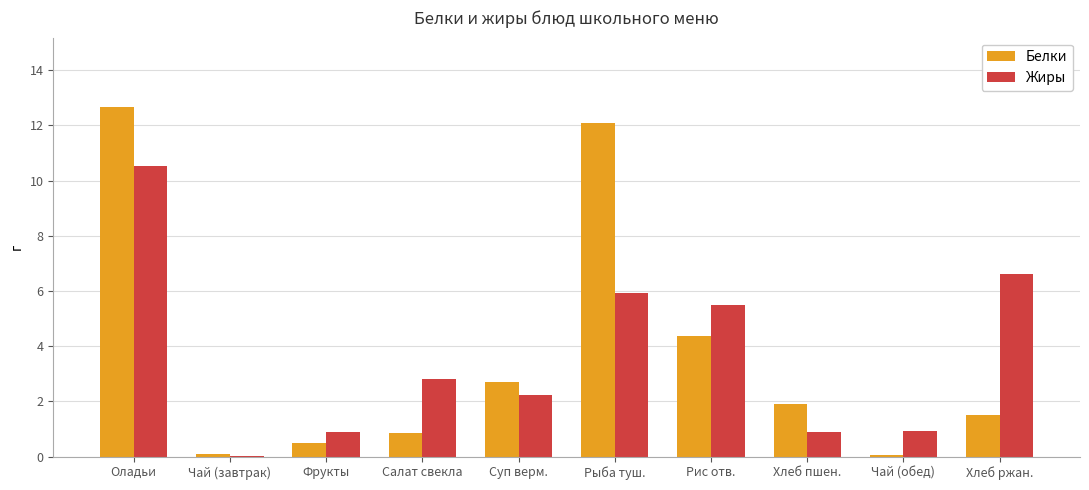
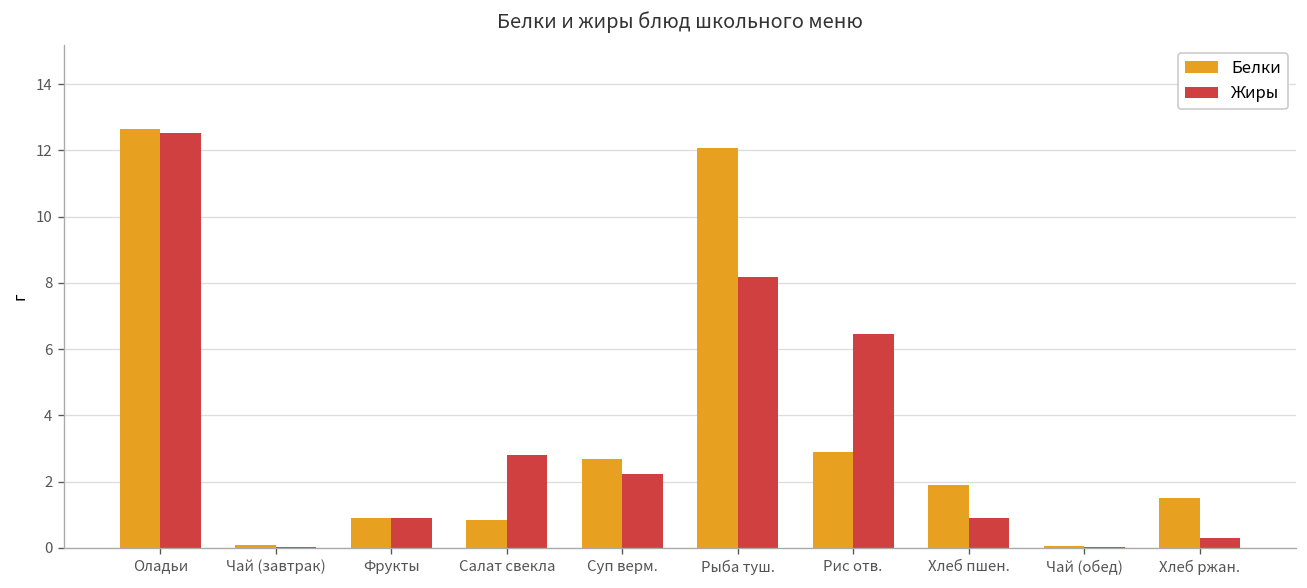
  {
    "Белки": {
      "Оладьи": 12.7,
      "Чай (завтрак)": 0.1,
-     "Фрукты": 0.5,
+     "Фрукты": 0.9,
      "Салат свекла": 0.8,
      "Суп верм.": 2.7,
      "Рыба туш.": 12.1,
-     "Рис отв.": 4.4,
+     "Рис отв.": 2.9,
      "Хлеб пшен.": 1.9,
      "Хлеб ржан.": 1.5
    },
    "Жиры": {
-     "Оладьи": 10.5,
+     "Оладьи": 12.5,
      "Фрукты": 0.9,
      "Салат свекла": 2.8,
      "Суп верм.": 2.2,
-     "Рыба туш.": 5.9,
-     "Рис отв.": 5.5,
+     "Рыба туш.": 8.2,
+     "Рис отв.": 6.5,
      "Хлеб пшен.": 0.9,
-     "Чай (обед)": 0.9,
-     "Хлеб ржан.": 6.6
+     "Чай (обед)": 0.0,
+     "Хлеб ржан.": 0.3
    }
  }
